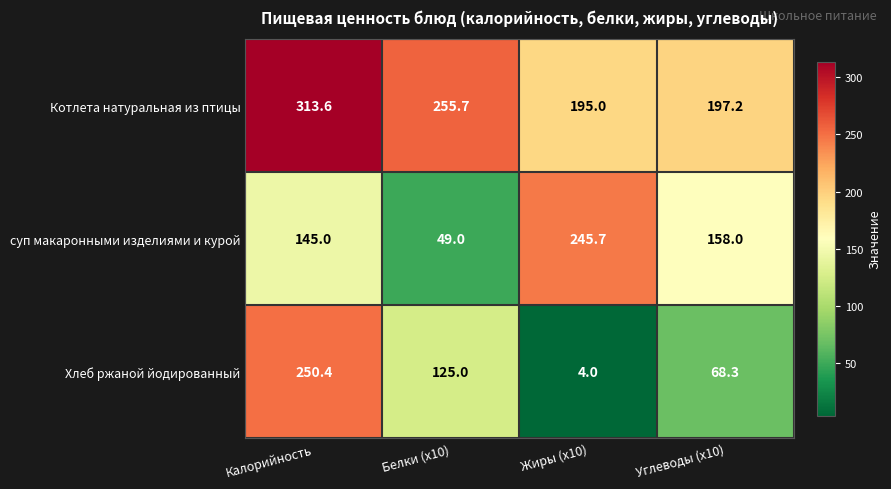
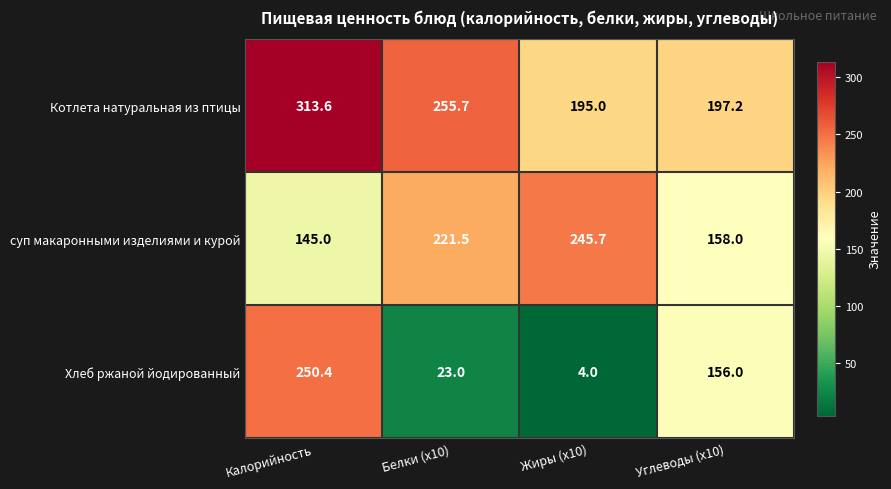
  {
    "Котлета натуральная из птицы": {
      "Калорийность": 313.6,
      "Белки (x10)": 255.7,
      "Жиры (x10)": 195.0,
      "Углеводы (x10)": 197.2
    },
    "суп макаронными изделиями и курой": {
      "Калорийность": 145.0,
-     "Белки (x10)": 49.0,
+     "Белки (x10)": 221.5,
      "Жиры (x10)": 245.7,
      "Углеводы (x10)": 158.0
    },
    "Хлеб ржаной йодированный": {
      "Калорийность": 250.4,
-     "Белки (x10)": 125.0,
+     "Белки (x10)": 23.0,
      "Жиры (x10)": 4.0,
-     "Углеводы (x10)": 68.3
+     "Углеводы (x10)": 156.0
    }
  }
